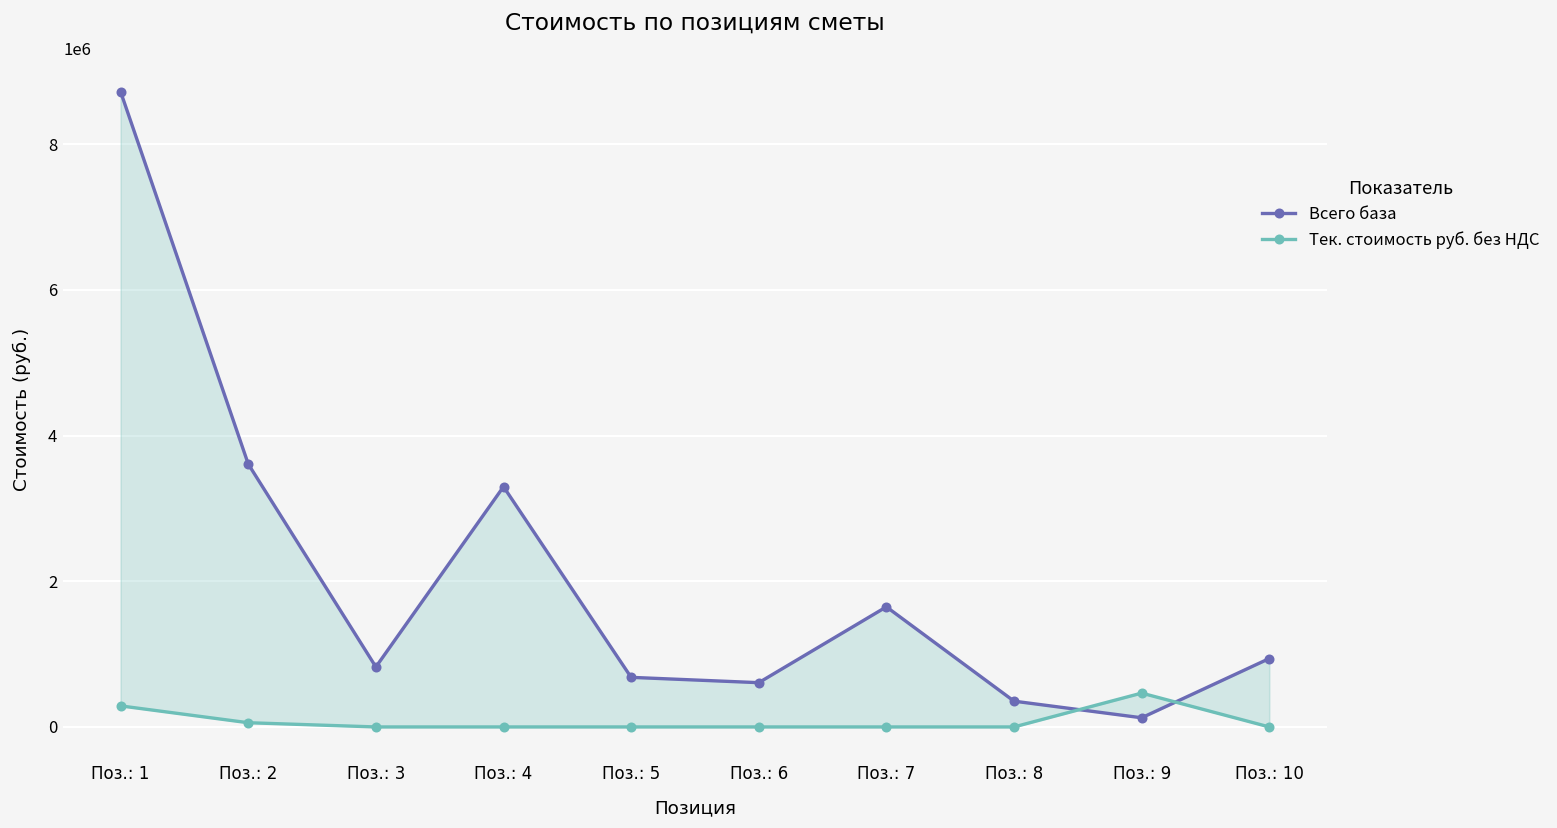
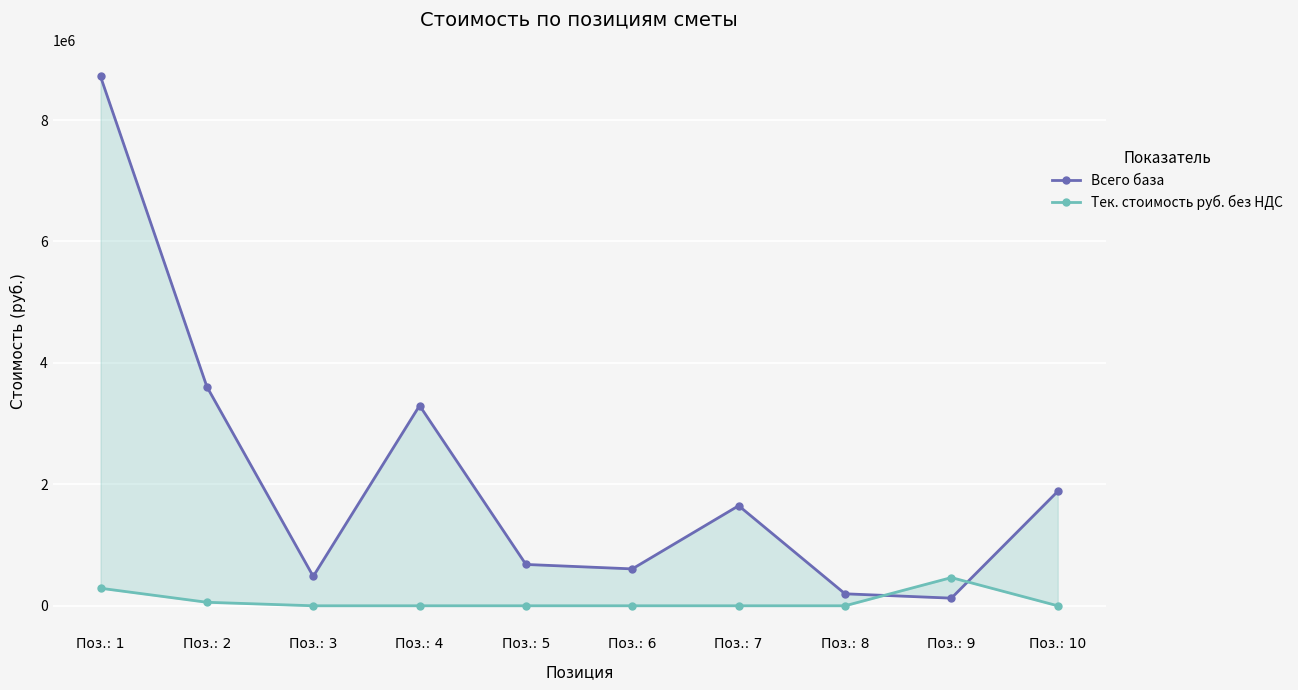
  {
    "Всего база": {
-     "Поз.: 3": 800000,
-     "Поз.: 8": 400000,
+     "Поз.: 3": 500000,
+     "Поз.: 8": 200000,
      "Поз.: 9": 100000,
-     "Поз.: 10": 900000
+     "Поз.: 10": 1900000
    }
  }
